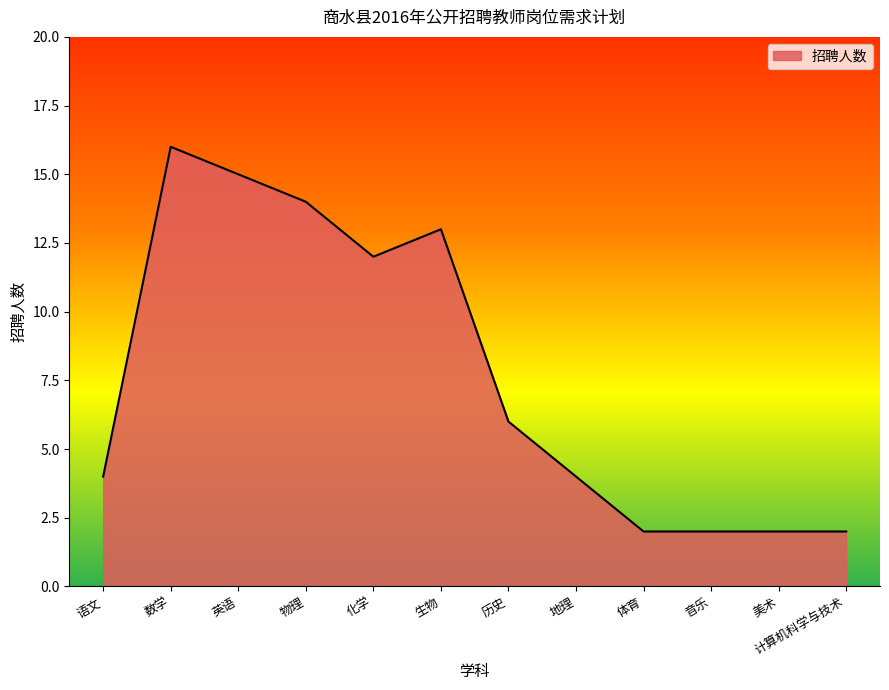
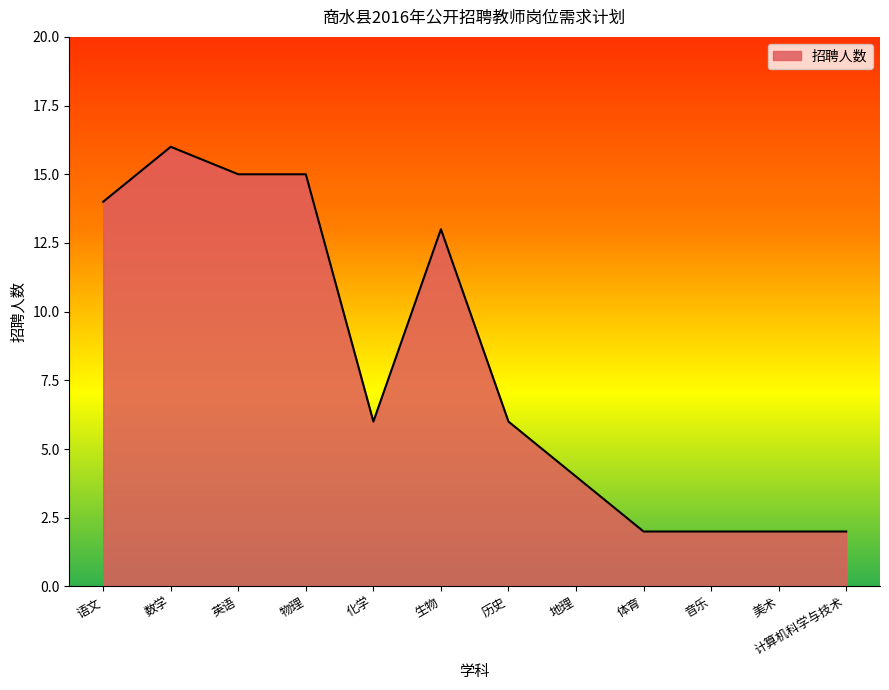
  {
-   "语文": 4,
+   "语文": 14,
    "数学": 16,
    "英语": 15,
-   "物理": 14,
-   "化学": 12,
+   "物理": 15,
+   "化学": 6,
    "生物": 13,
    "历史": 6,
    "地理": 4,
    "体育": 2,
    "音乐": 2,
    "美术": 2,
    "计算机科学与技术": 2
  }
